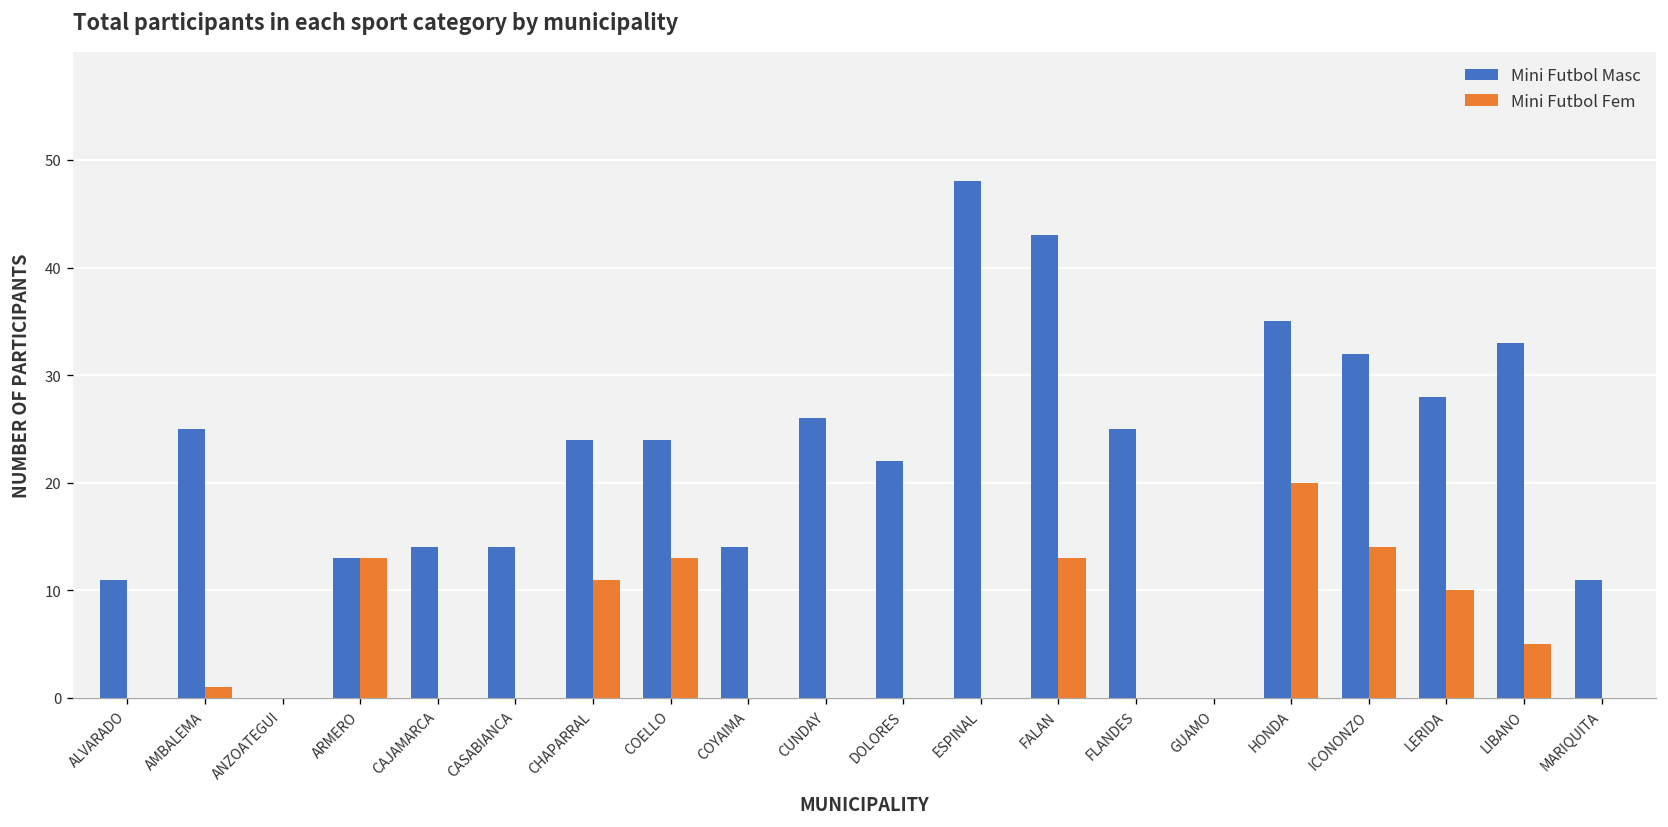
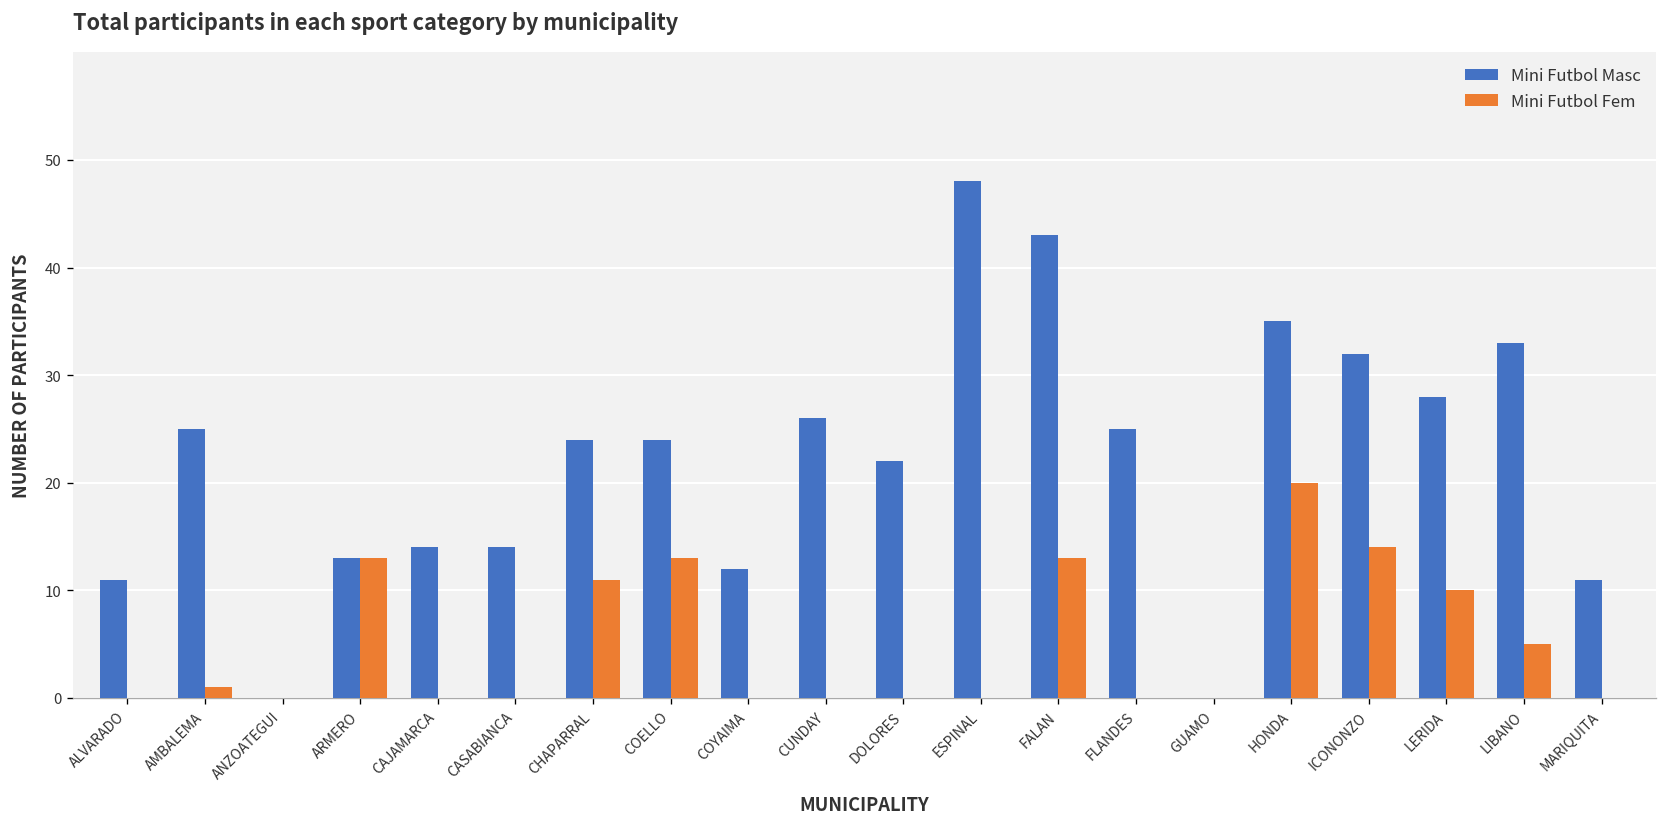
  {
    "Mini Futbol Masc": {
      "ALVARADO": 11,
      "AMBALEMA": 25,
      "ANZOATEGUI": 0,
      "ARMERO": 13,
      "CAJAMARCA": 14,
      "CASABIANCA": 14,
      "CHAPARRAL": 24,
      "COELLO": 24,
-     "COYAIMA": 14,
+     "COYAIMA": 12,
      "CUNDAY": 26,
      "DOLORES": 22,
      "ESPINAL": 48,
      "FALAN": 43,
      "FLANDES": 25,
      "GUAMO": 0,
      "HONDA": 35,
      "ICONONZO": 32,
      "LERIDA": 28,
      "LIBANO": 33,
      "MARIQUITA": 11
    },
    "Mini Futbol Fem": {
      "ALVARADO": 0,
      "AMBALEMA": 1,
      "ANZOATEGUI": 0,
      "ARMERO": 13,
      "CAJAMARCA": 0,
      "CASABIANCA": 0,
      "CHAPARRAL": 11,
      "COELLO": 13,
      "COYAIMA": 0,
      "CUNDAY": 0,
      "DOLORES": 0,
      "ESPINAL": 0,
      "FALAN": 13,
      "FLANDES": 0,
      "GUAMO": 0,
      "HONDA": 20,
      "ICONONZO": 14,
      "LERIDA": 10,
      "LIBANO": 5,
      "MARIQUITA": 0
    }
  }
